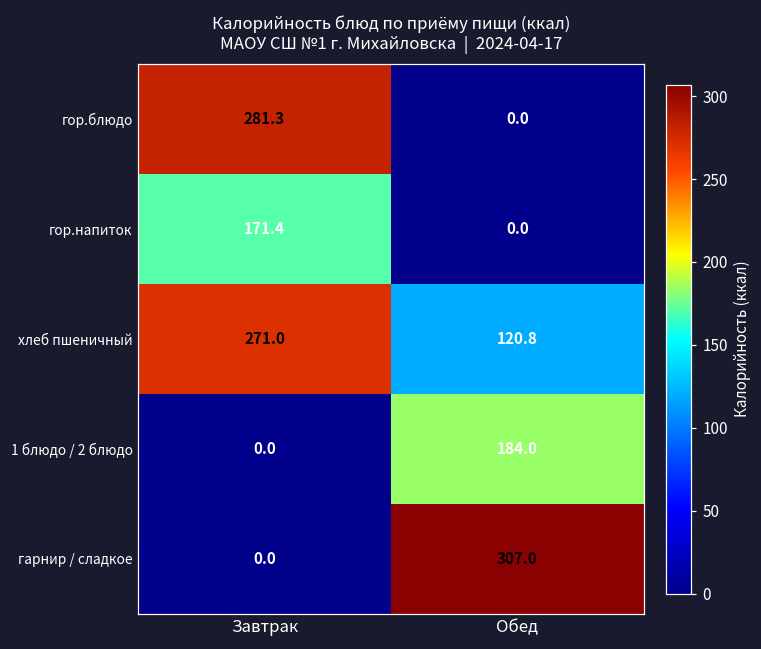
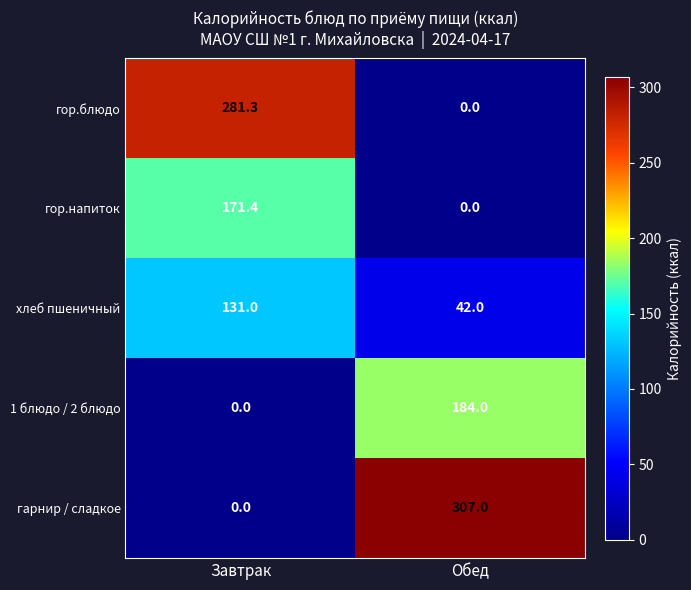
  {
    "гор.блюдо": {
      "Завтрак": 281.3,
      "Обед": 0.0
    },
    "гор.напиток": {
      "Завтрак": 171.4,
      "Обед": 0.0
    },
    "хлеб пшеничный": {
-     "Завтрак": 271.0,
-     "Обед": 120.8
+     "Завтрак": 131.0,
+     "Обед": 42.0
    },
    "1 блюдо / 2 блюдо": {
      "Завтрак": 0.0,
      "Обед": 184.0
    },
    "гарнир / сладкое": {
      "Завтрак": 0.0,
      "Обед": 307.0
    }
  }
